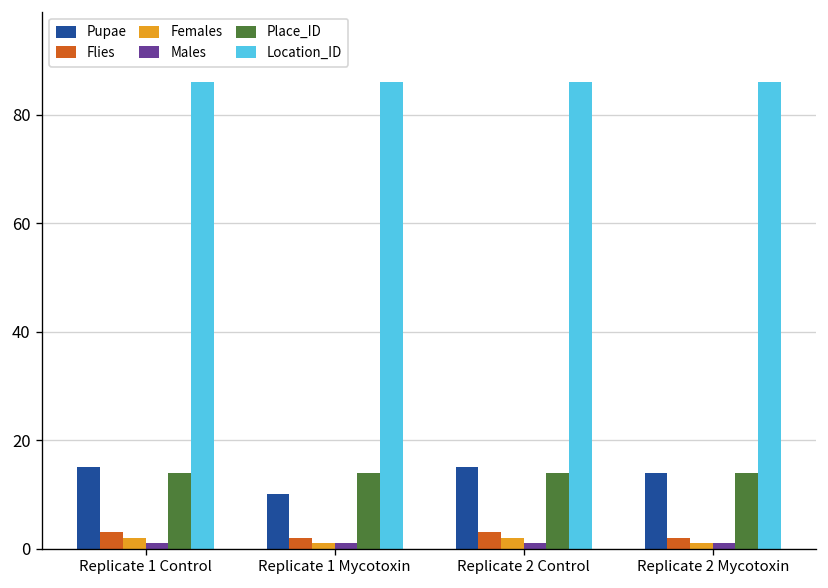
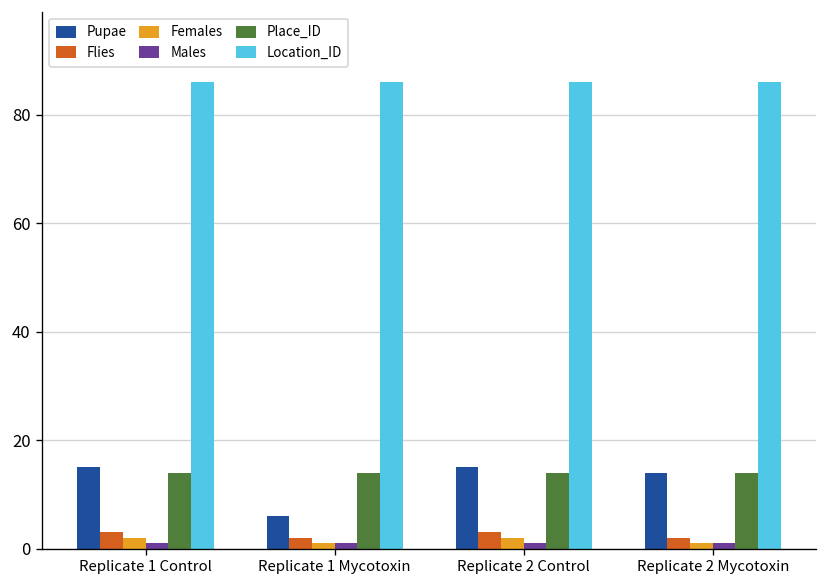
  {
    "Pupae": {
      "Replicate 1 Control": 15,
-     "Replicate 1 Mycotoxin": 10,
+     "Replicate 1 Mycotoxin": 6,
      "Replicate 2 Control": 15,
      "Replicate 2 Mycotoxin": 14
    },
    "Flies": {
      "Replicate 1 Control": 3,
      "Replicate 1 Mycotoxin": 2,
      "Replicate 2 Control": 3,
      "Replicate 2 Mycotoxin": 2
    },
    "Females": {
      "Replicate 1 Control": 2,
      "Replicate 1 Mycotoxin": 1,
      "Replicate 2 Control": 2,
      "Replicate 2 Mycotoxin": 1
    },
    "Males": {
      "Replicate 1 Control": 1,
      "Replicate 1 Mycotoxin": 1,
      "Replicate 2 Control": 1,
      "Replicate 2 Mycotoxin": 1
    },
    "Place_ID": {
      "Replicate 1 Control": 14,
      "Replicate 1 Mycotoxin": 14,
      "Replicate 2 Control": 14,
      "Replicate 2 Mycotoxin": 14
    },
    "Location_ID": {
      "Replicate 1 Control": 86,
      "Replicate 1 Mycotoxin": 86,
      "Replicate 2 Control": 86,
      "Replicate 2 Mycotoxin": 86
    }
  }
